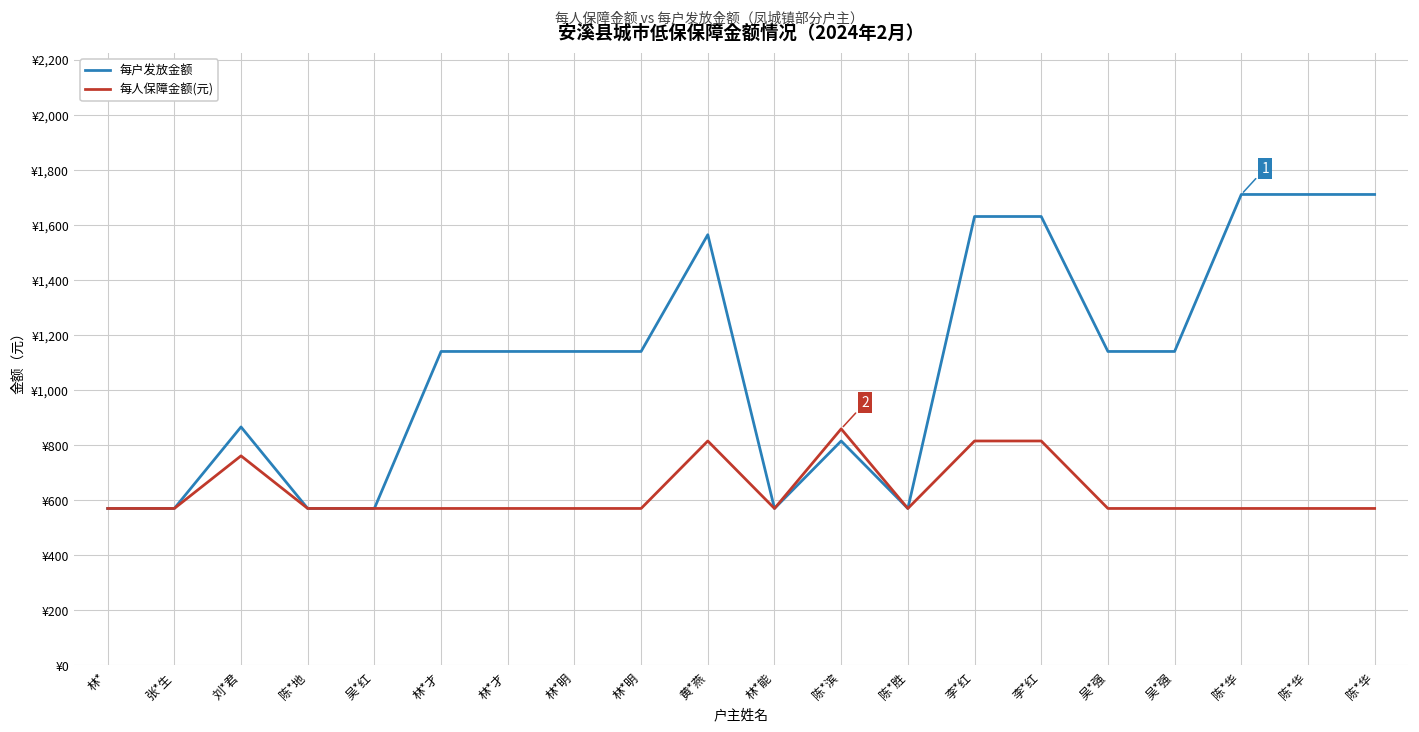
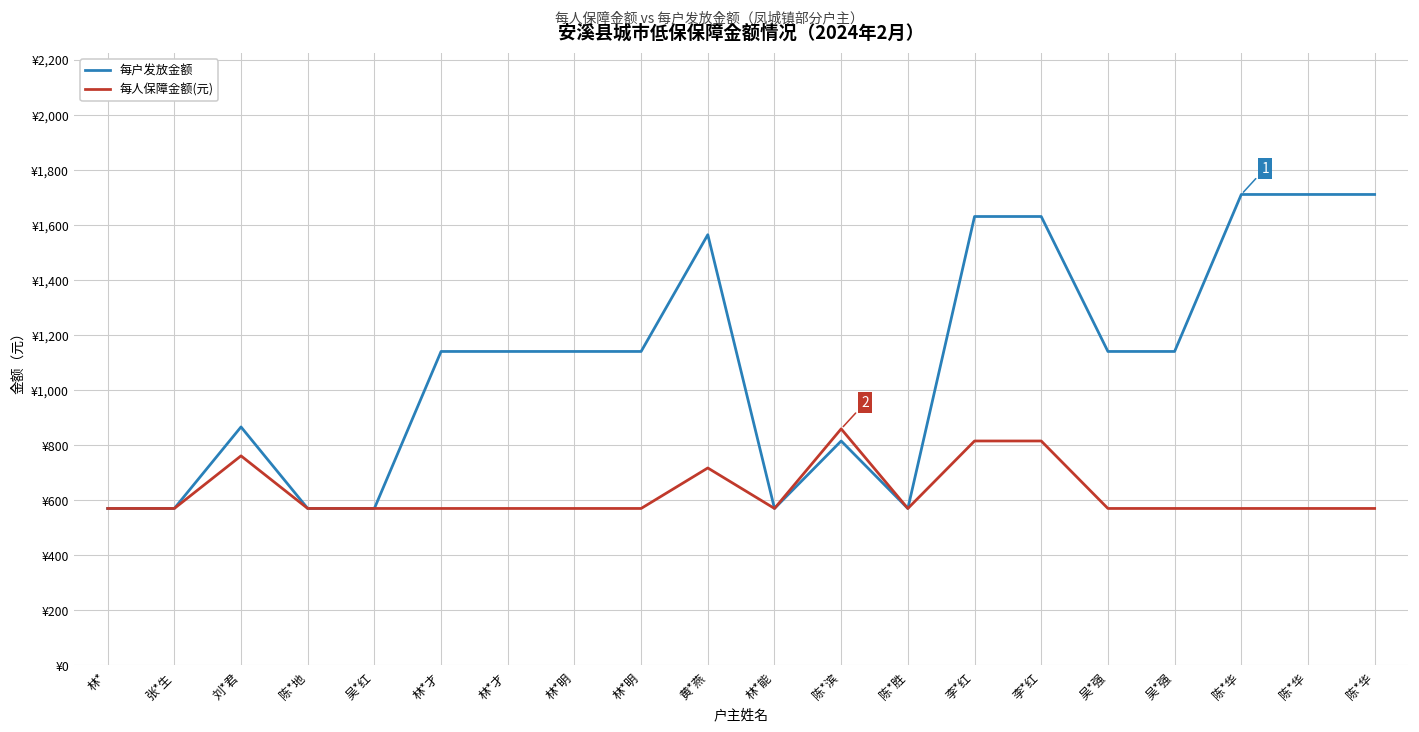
  {
    "每户发放金额": {
      "刘*君": "¥870",
      "黄*燕": "¥1,560",
      "陈*滨": "¥820"
    },
    "每人保障金额(元)": {
      "刘*君": "¥760",
-     "黄*燕": "¥820",
+     "黄*燕": "¥720",
      "陈*滨": "¥860"
    }
  }
